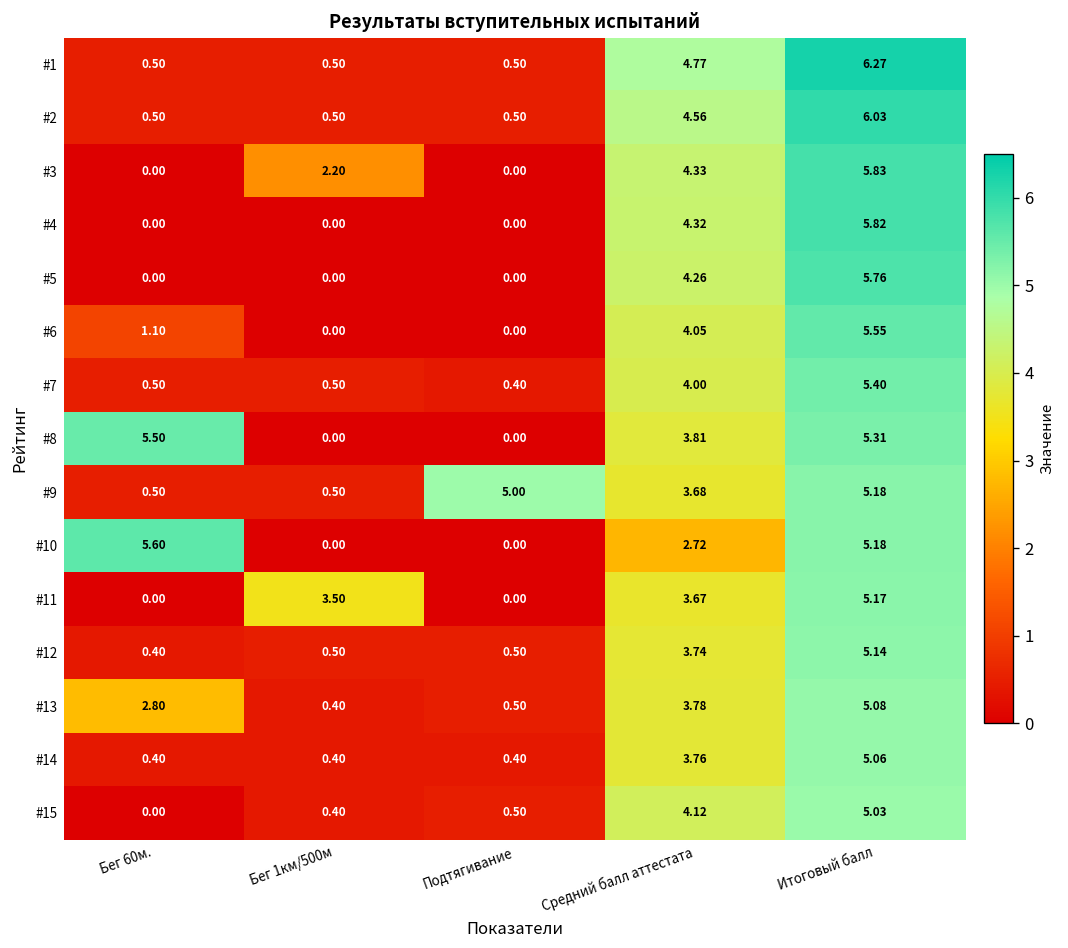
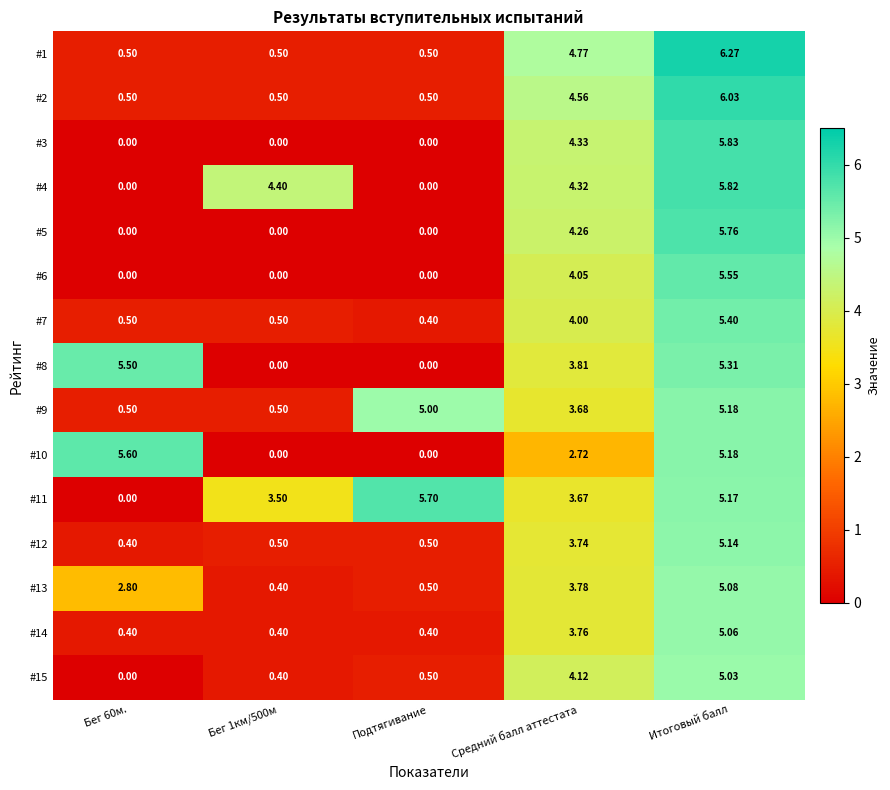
  {
    "#1": {
      "Бег 60м.": 0.50,
      "Бег 1км/500м": 0.50,
      "Подтягивание": 0.50,
      "Средний балл аттестата": 4.77,
      "Итоговый балл": 6.27
    },
    "#2": {
      "Бег 60м.": 0.50,
      "Бег 1км/500м": 0.50,
      "Подтягивание": 0.50,
      "Средний балл аттестата": 4.56,
      "Итоговый балл": 6.03
    },
    "#3": {
      "Бег 60м.": 0.00,
-     "Бег 1км/500м": 2.20,
+     "Бег 1км/500м": 0.00,
      "Подтягивание": 0.00,
      "Средний балл аттестата": 4.33,
      "Итоговый балл": 5.83
    },
    "#4": {
      "Бег 60м.": 0.00,
-     "Бег 1км/500м": 0.00,
+     "Бег 1км/500м": 4.40,
      "Подтягивание": 0.00,
      "Средний балл аттестата": 4.32,
      "Итоговый балл": 5.82
    },
    "#5": {
      "Бег 60м.": 0.00,
      "Бег 1км/500м": 0.00,
      "Подтягивание": 0.00,
      "Средний балл аттестата": 4.26,
      "Итоговый балл": 5.76
    },
    "#6": {
-     "Бег 60м.": 1.10,
+     "Бег 60м.": 0.00,
      "Бег 1км/500м": 0.00,
      "Подтягивание": 0.00,
      "Средний балл аттестата": 4.05,
      "Итоговый балл": 5.55
    },
    "#7": {
      "Бег 60м.": 0.50,
      "Бег 1км/500м": 0.50,
      "Подтягивание": 0.40,
      "Средний балл аттестата": 4.00,
      "Итоговый балл": 5.40
    },
    "#8": {
      "Бег 60м.": 5.50,
      "Бег 1км/500м": 0.00,
      "Подтягивание": 0.00,
      "Средний балл аттестата": 3.81,
      "Итоговый балл": 5.31
    },
    "#9": {
      "Бег 60м.": 0.50,
      "Бег 1км/500м": 0.50,
      "Подтягивание": 5.00,
      "Средний балл аттестата": 3.68,
      "Итоговый балл": 5.18
    },
    "#10": {
      "Бег 60м.": 5.60,
      "Бег 1км/500м": 0.00,
      "Подтягивание": 0.00,
      "Средний балл аттестата": 2.72,
      "Итоговый балл": 5.18
    },
    "#11": {
      "Бег 60м.": 0.00,
      "Бег 1км/500м": 3.50,
-     "Подтягивание": 0.00,
+     "Подтягивание": 5.70,
      "Средний балл аттестата": 3.67,
      "Итоговый балл": 5.17
    },
    "#12": {
      "Бег 60м.": 0.40,
      "Бег 1км/500м": 0.50,
      "Подтягивание": 0.50,
      "Средний балл аттестата": 3.74,
      "Итоговый балл": 5.14
    },
    "#13": {
      "Бег 60м.": 2.80,
      "Бег 1км/500м": 0.40,
      "Подтягивание": 0.50,
      "Средний балл аттестата": 3.78,
      "Итоговый балл": 5.08
    },
    "#14": {
      "Бег 60м.": 0.40,
      "Бег 1км/500м": 0.40,
      "Подтягивание": 0.40,
      "Средний балл аттестата": 3.76,
      "Итоговый балл": 5.06
    },
    "#15": {
      "Бег 60м.": 0.00,
      "Бег 1км/500м": 0.40,
      "Подтягивание": 0.50,
      "Средний балл аттестата": 4.12,
      "Итоговый балл": 5.03
    }
  }
